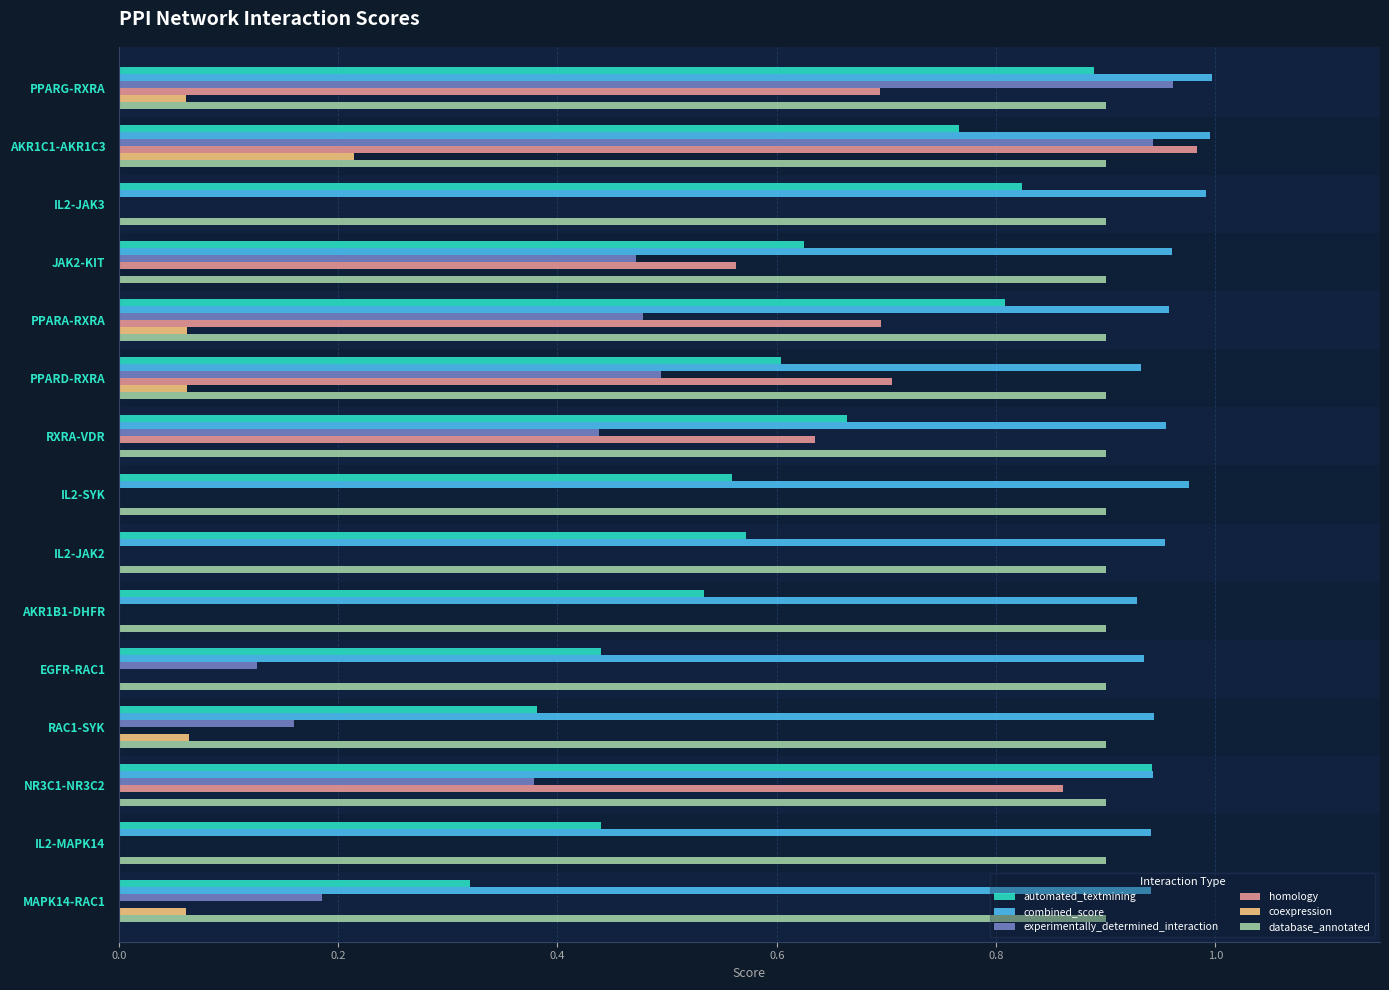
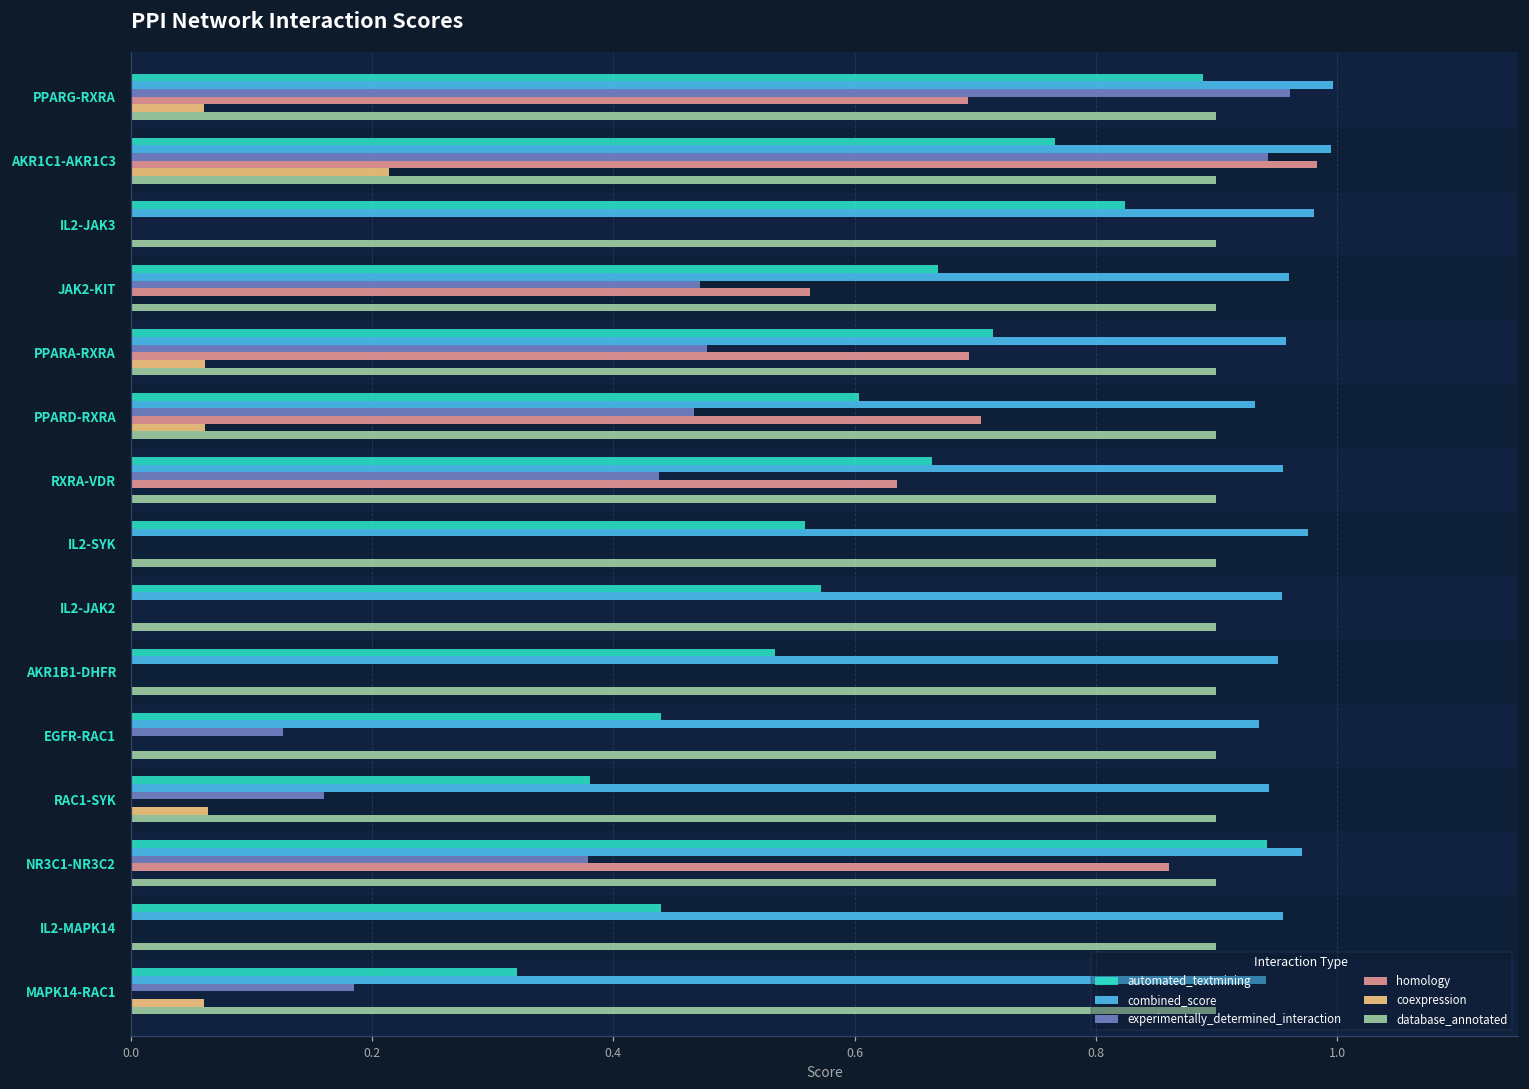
  {
    "automated_textmining": {
      "PPARG-RXRA": 0.889,
      "AKR1C1-AKR1C3": 0.766,
      "IL2-JAK3": 0.824,
-     "JAK2-KIT": 0.625,
-     "PPARA-RXRA": 0.808,
+     "JAK2-KIT": 0.669,
+     "PPARA-RXRA": 0.715,
      "PPARD-RXRA": 0.604,
      "RXRA-VDR": 0.664,
      "IL2-SYK": 0.559,
      "IL2-JAK2": 0.572,
      "AKR1B1-DHFR": 0.534,
      "EGFR-RAC1": 0.440,
      "RAC1-SYK": 0.381,
      "NR3C1-NR3C2": 0.942,
      "IL2-MAPK14": 0.440,
      "MAPK14-RAC1": 0.320
    },
    "combined_score": {
      "PPARG-RXRA": 0.997,
      "AKR1C1-AKR1C3": 0.995,
-     "IL2-JAK3": 0.991,
+     "IL2-JAK3": 0.981,
      "JAK2-KIT": 0.960,
      "PPARA-RXRA": 0.958,
      "PPARD-RXRA": 0.932,
      "RXRA-VDR": 0.955,
      "IL2-SYK": 0.976,
      "IL2-JAK2": 0.954,
-     "AKR1B1-DHFR": 0.928,
+     "AKR1B1-DHFR": 0.951,
      "EGFR-RAC1": 0.935,
      "RAC1-SYK": 0.944,
-     "NR3C1-NR3C2": 0.943,
-     "IL2-MAPK14": 0.941
+     "NR3C1-NR3C2": 0.971,
+     "IL2-MAPK14": 0.955
    },
    "experimentally_determined_interaction": {
      "PPARG-RXRA": 0.961,
      "AKR1C1-AKR1C3": 0.943,
      "IL2-JAK3": 0.000,
      "JAK2-KIT": 0.472,
      "PPARA-RXRA": 0.478,
-     "PPARD-RXRA": 0.494,
+     "PPARD-RXRA": 0.467,
      "RXRA-VDR": 0.438,
      "IL2-SYK": 0.000,
      "IL2-JAK2": 0.000,
      "AKR1B1-DHFR": 0.000,
      "EGFR-RAC1": 0.126,
      "RAC1-SYK": 0.160,
      "NR3C1-NR3C2": 0.379,
      "IL2-MAPK14": 0.000,
      "MAPK14-RAC1": 0.185
    },
    "database_annotated": {
      "PPARG-RXRA": 0.900,
      "AKR1C1-AKR1C3": 0.900,
      "IL2-JAK3": 0.900,
      "JAK2-KIT": 0.900,
      "PPARA-RXRA": 0.900,
      "PPARD-RXRA": 0.900,
      "RXRA-VDR": 0.900,
      "IL2-SYK": 0.900,
      "IL2-JAK2": 0.900,
      "AKR1B1-DHFR": 0.900,
      "EGFR-RAC1": 0.900,
      "RAC1-SYK": 0.900,
      "NR3C1-NR3C2": 0.900,
      "IL2-MAPK14": 0.900
    }
  }
